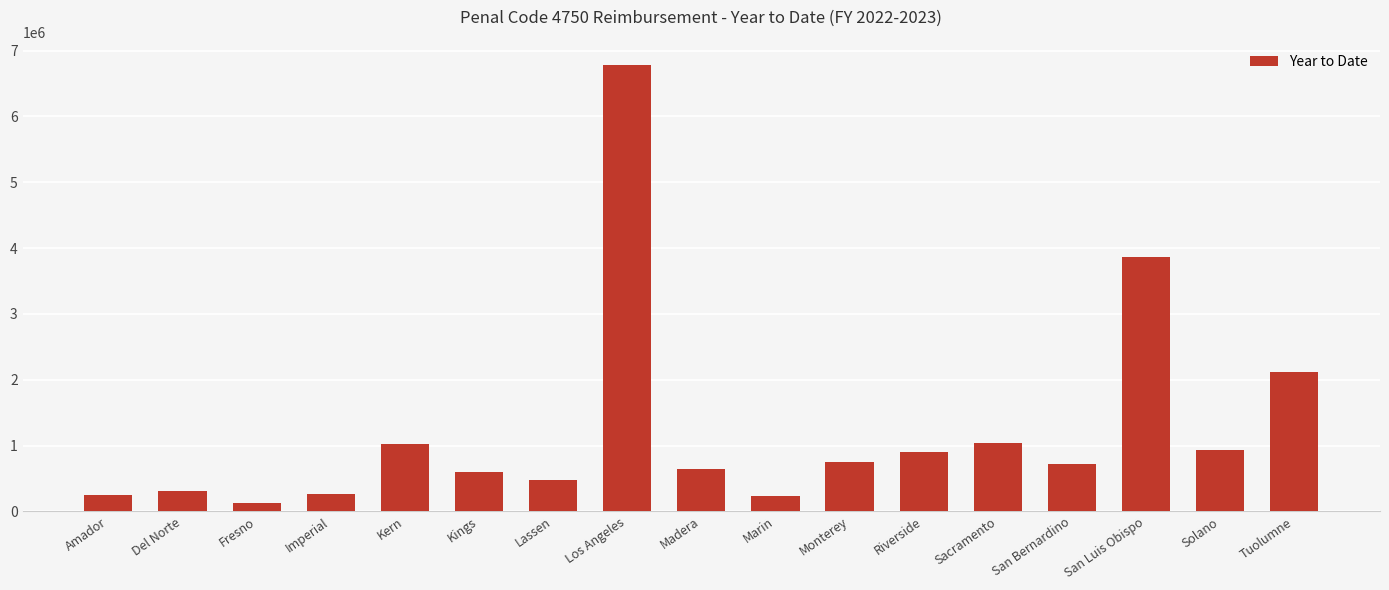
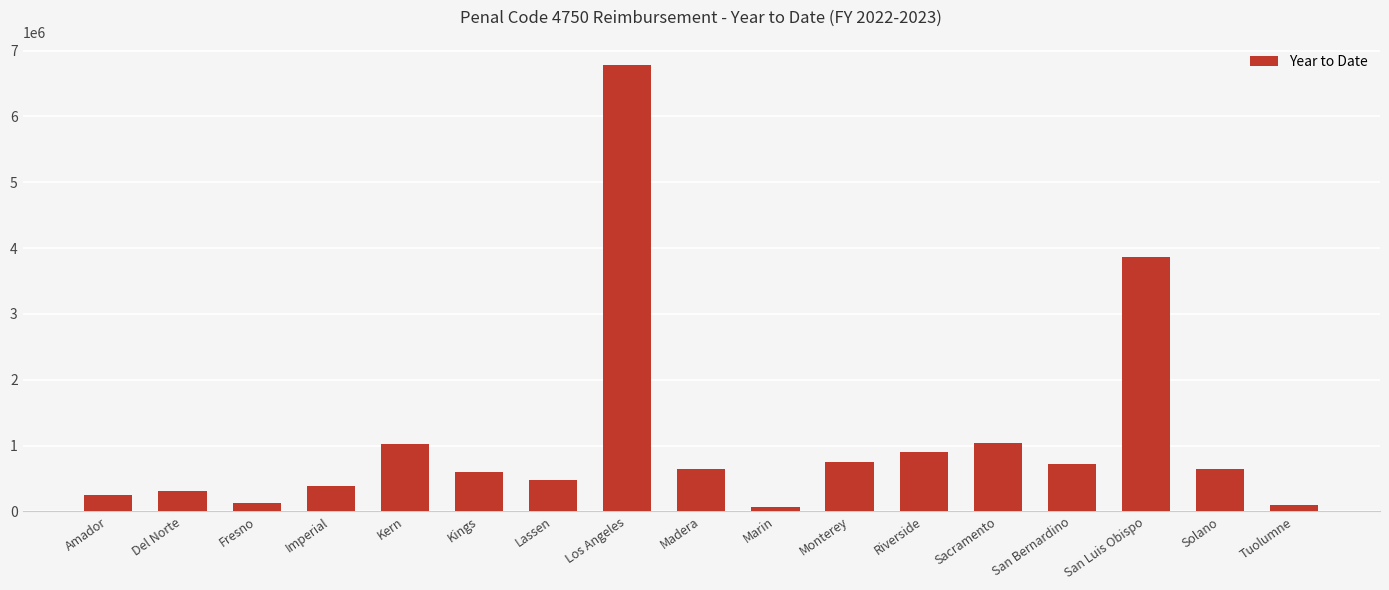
  {
    "Amador": 200000,
    "Del Norte": 300000,
    "Fresno": 100000,
-   "Imperial": 300000,
+   "Imperial": 400000,
    "Kern": 1000000,
    "Kings": 600000,
    "Lassen": 500000,
    "Los Angeles": 6800000,
    "Madera": 600000,
-   "Marin": 200000,
+   "Marin": 100000,
    "Monterey": 700000,
    "Riverside": 900000,
    "Sacramento": 1000000,
    "San Bernardino": 700000,
    "San Luis Obispo": 3900000,
-   "Solano": 900000,
-   "Tuolumne": 2100000
+   "Solano": 600000,
+   "Tuolumne": 100000
  }
